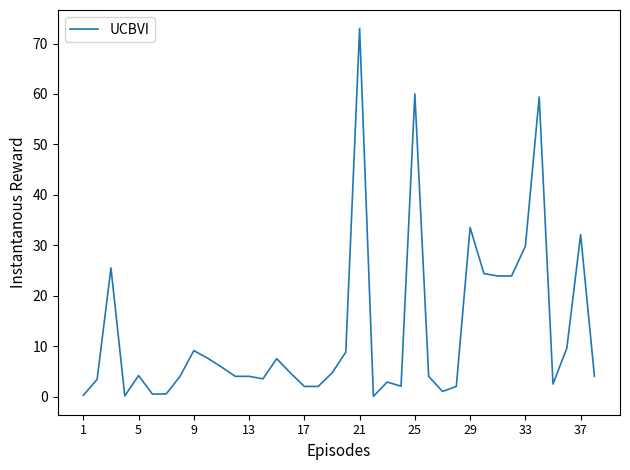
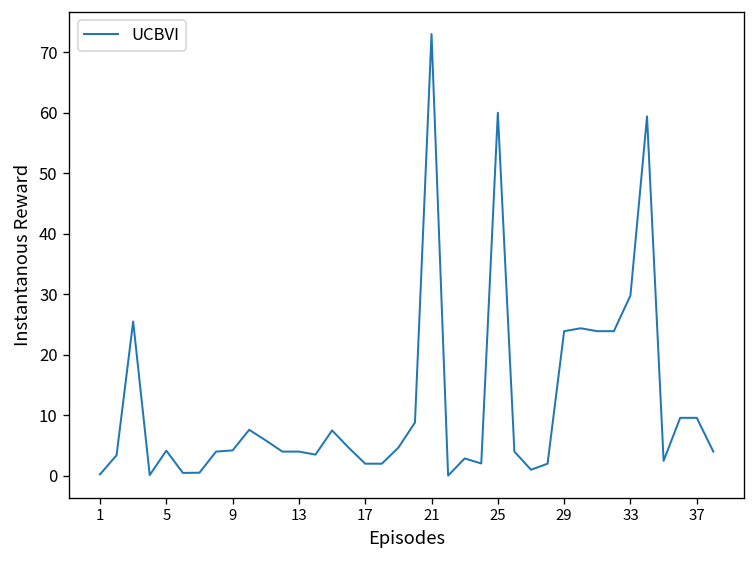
  {
    "1": 0,
    "5": 4,
-   "9": 9,
+   "9": 4,
    "13": 4,
    "17": 2,
    "21": 73,
    "25": 60,
-   "29": 34,
+   "29": 24,
    "33": 30,
-   "37": 32
+   "37": 10
  }
